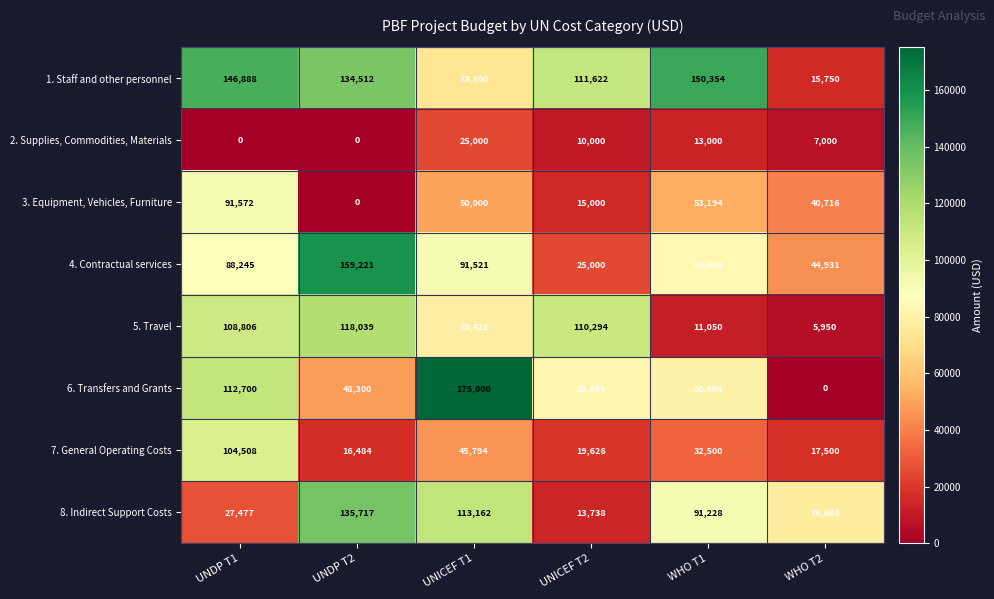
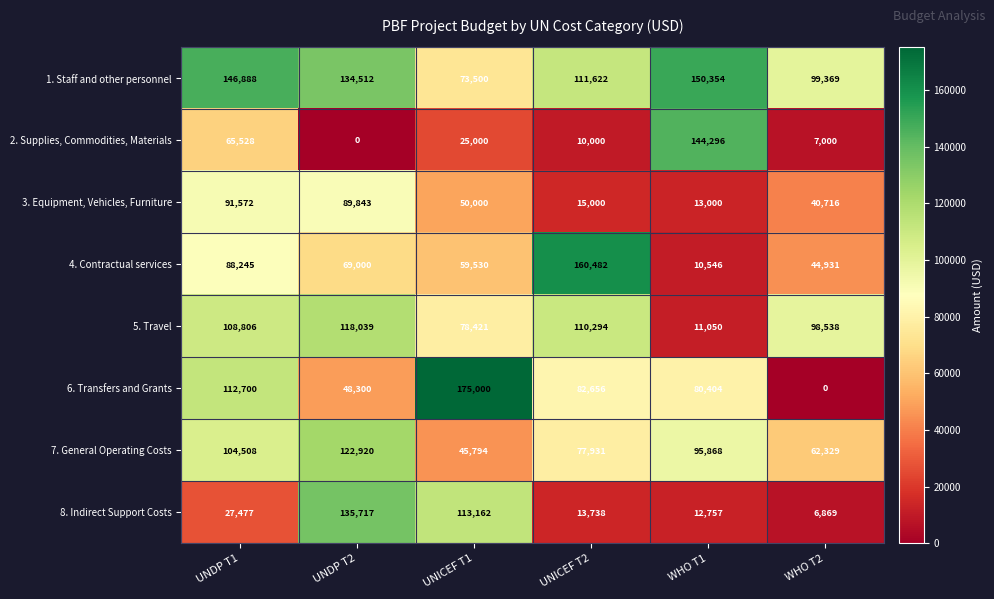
  {
    "1. Staff and other personnel": {
      "UNDP T1": "146,888",
      "UNDP T2": "134,512",
      "UNICEF T1": "73,500",
      "UNICEF T2": "111,622",
      "WHO T1": "150,354",
-     "WHO T2": "15,750"
+     "WHO T2": "99,369"
    },
    "2. Supplies, Commodities, Materials": {
-     "UNDP T1": "0",
+     "UNDP T1": "65,528",
      "UNDP T2": "0",
      "UNICEF T1": "25,000",
      "UNICEF T2": "10,000",
-     "WHO T1": "13,000",
+     "WHO T1": "144,296",
      "WHO T2": "7,000"
    },
    "3. Equipment, Vehicles, Furniture": {
      "UNDP T1": "91,572",
-     "UNDP T2": "0",
+     "UNDP T2": "89,843",
      "UNICEF T1": "50,000",
      "UNICEF T2": "15,000",
-     "WHO T1": "53,194",
+     "WHO T1": "13,000",
      "WHO T2": "40,716"
    },
    "4. Contractual services": {
      "UNDP T1": "88,245",
-     "UNDP T2": "159,221",
-     "UNICEF T1": "91,521",
-     "UNICEF T2": "25,000",
-     "WHO T1": "83,443",
+     "UNDP T2": "69,000",
+     "UNICEF T1": "59,530",
+     "UNICEF T2": "160,482",
+     "WHO T1": "10,546",
      "WHO T2": "44,931"
    },
    "5. Travel": {
      "UNDP T1": "108,806",
      "UNDP T2": "118,039",
      "UNICEF T1": "78,421",
      "UNICEF T2": "110,294",
      "WHO T1": "11,050",
-     "WHO T2": "5,950"
+     "WHO T2": "98,538"
    },
    "6. Transfers and Grants": {
      "UNDP T1": "112,700",
      "UNDP T2": "48,300",
      "UNICEF T1": "175,000",
      "UNICEF T2": "82,656",
      "WHO T1": "80,404",
      "WHO T2": "0"
    },
    "7. General Operating Costs": {
      "UNDP T1": "104,508",
-     "UNDP T2": "16,484",
+     "UNDP T2": "122,920",
      "UNICEF T1": "45,794",
-     "UNICEF T2": "19,626",
-     "WHO T1": "32,500",
-     "WHO T2": "17,500"
+     "UNICEF T2": "77,931",
+     "WHO T1": "95,868",
+     "WHO T2": "62,329"
    },
    "8. Indirect Support Costs": {
      "UNDP T1": "27,477",
      "UNDP T2": "135,717",
      "UNICEF T1": "113,162",
      "UNICEF T2": "13,738",
-     "WHO T1": "91,228",
-     "WHO T2": "76,688"
+     "WHO T1": "12,757",
+     "WHO T2": "6,869"
    }
  }
